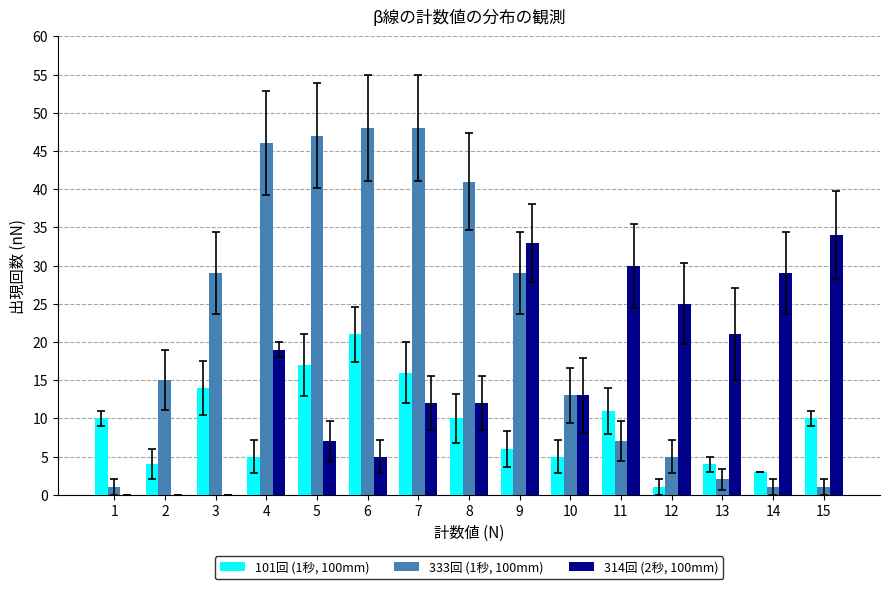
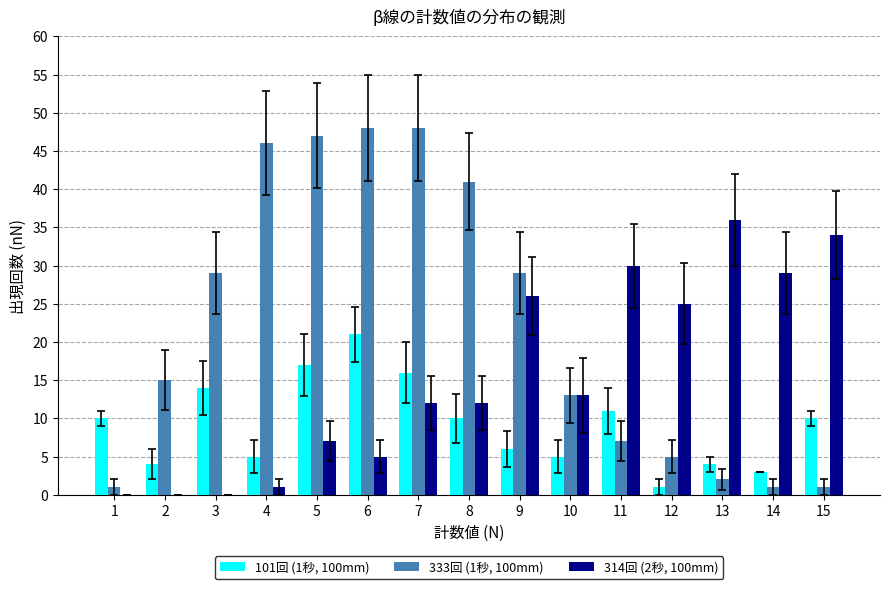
  {
    "101回 (1秒, 100mm)": {
      "1": 10,
      "2": 4,
      "3": 14,
      "4": 5,
      "5": 17,
      "6": 21,
      "7": 16,
      "8": 10,
      "9": 6,
      "10": 5,
      "11": 11,
      "12": 1,
      "13": 4,
      "14": 3,
      "15": 10
    },
    "314回 (2秒, 100mm)": {
      "1": 0,
      "2": 0,
      "3": 0,
-     "4": 19,
+     "4": 1,
      "5": 7,
      "6": 5,
      "7": 12,
      "8": 12,
-     "9": 33,
+     "9": 26,
      "10": 13,
      "11": 30,
      "12": 25,
-     "13": 21,
+     "13": 36,
      "14": 29,
      "15": 34
    }
  }
